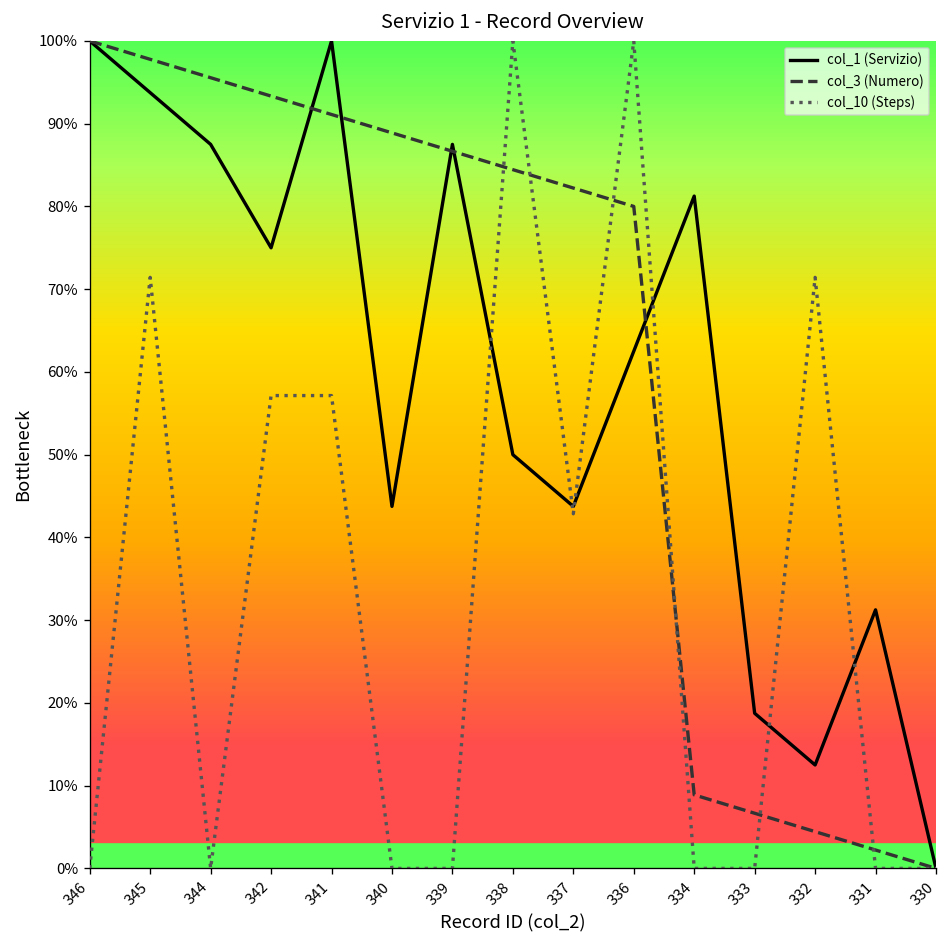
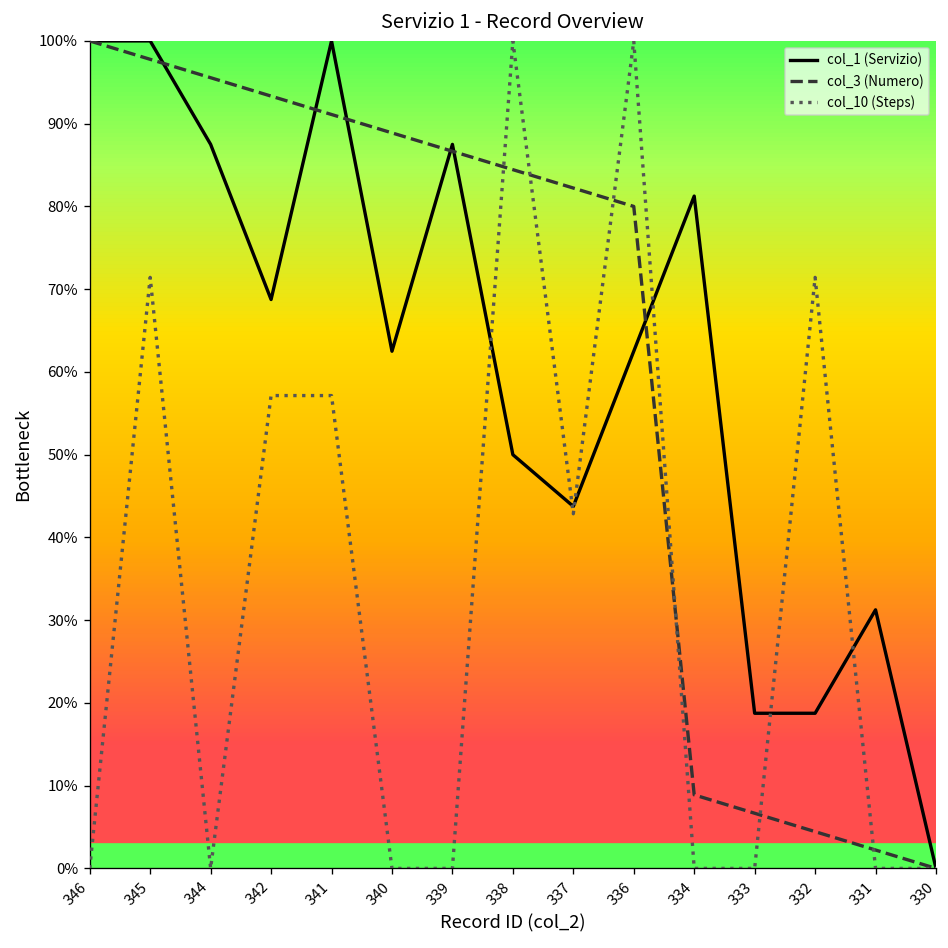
  {
    "col_1 (Servizio)": {
-     "345": "94%",
+     "345": "100%",
      "344": "88%",
-     "342": "75%",
+     "342": "69%",
      "341": "100%",
-     "340": "44%",
+     "340": "63%",
      "339": "88%",
      "338": "50%",
      "337": "44%",
      "336": "63%",
      "334": "81%",
      "333": "19%",
-     "332": "13%",
+     "332": "19%",
      "331": "31%"
    }
  }
